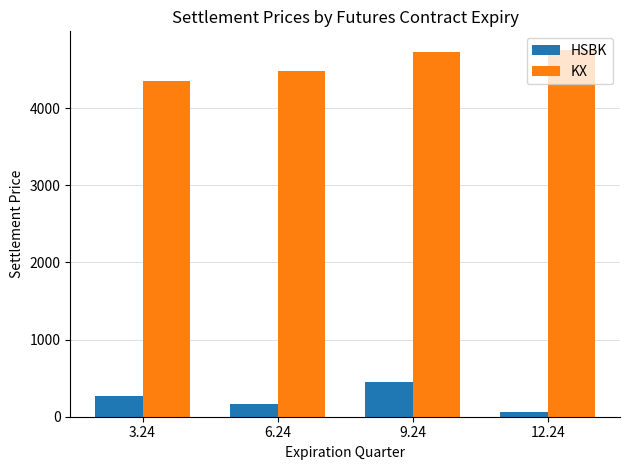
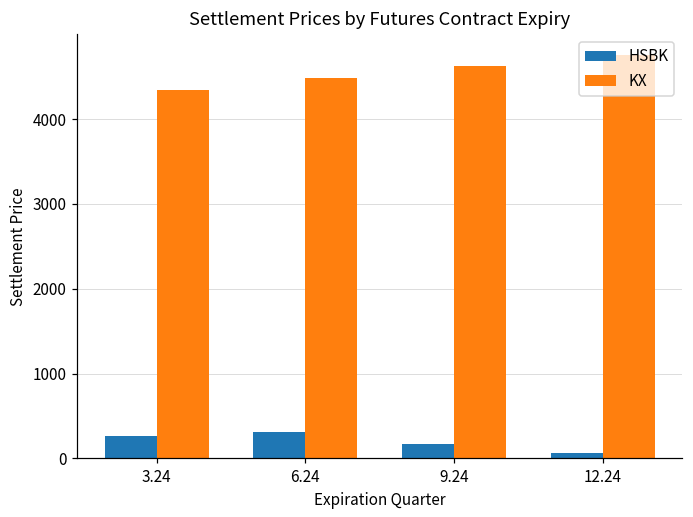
  {
    "HSBK": {
      "3.24": 300,
-     "6.24": 200,
-     "9.24": 500,
+     "6.24": 300,
+     "9.24": 200,
      "12.24": 100
    },
    "KX": {
      "3.24": 4300,
      "6.24": 4500,
-     "9.24": 4700
+     "9.24": 4600
    }
  }
